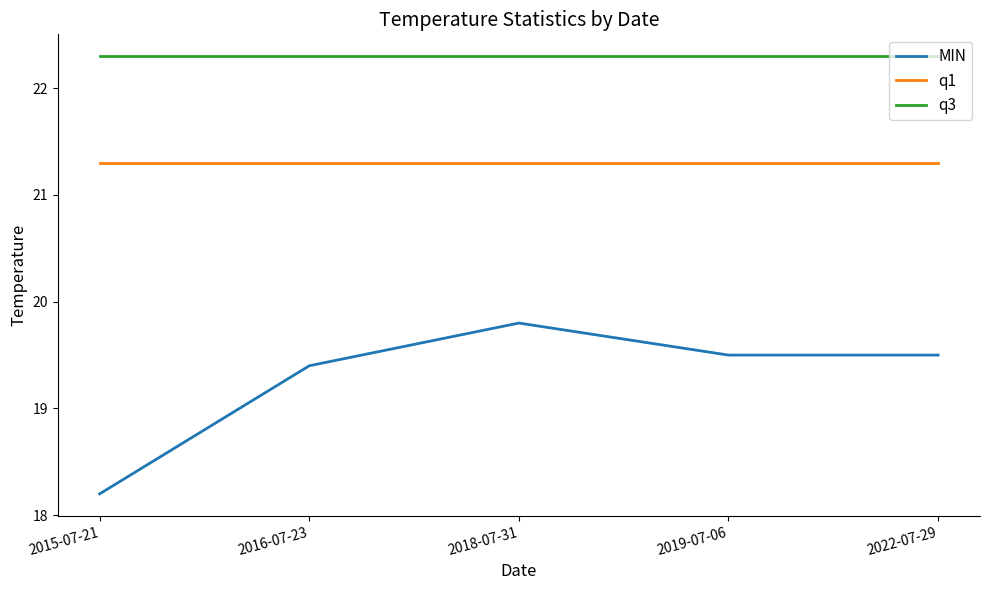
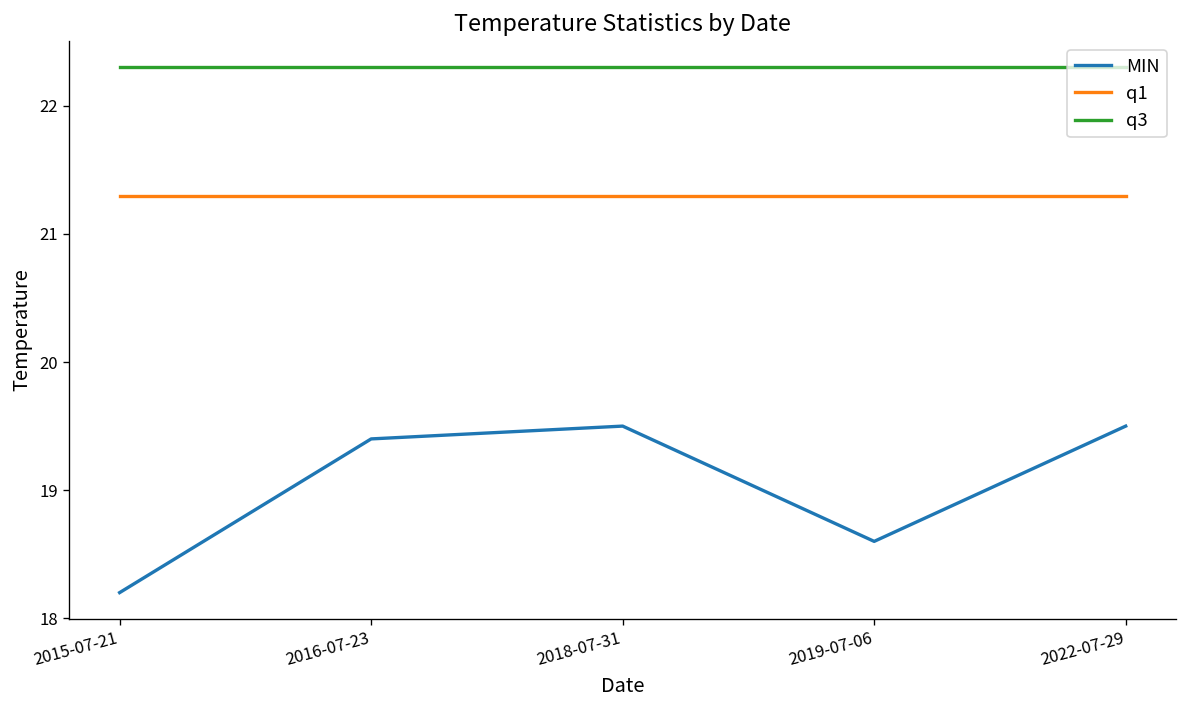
  {
    "MIN": {
      "2015-07-21": 18.2,
      "2016-07-23": 19.4,
-     "2018-07-31": 19.8,
-     "2019-07-06": 19.5,
+     "2018-07-31": 19.5,
+     "2019-07-06": 18.6,
      "2022-07-29": 19.5
    },
    "q1": {
      "2015-07-21": 21.3,
      "2016-07-23": 21.3,
      "2018-07-31": 21.3,
      "2019-07-06": 21.3,
      "2022-07-29": 21.3
    },
    "q3": {
      "2015-07-21": 22.3,
      "2016-07-23": 22.3,
      "2018-07-31": 22.3,
      "2019-07-06": 22.3
    }
  }
